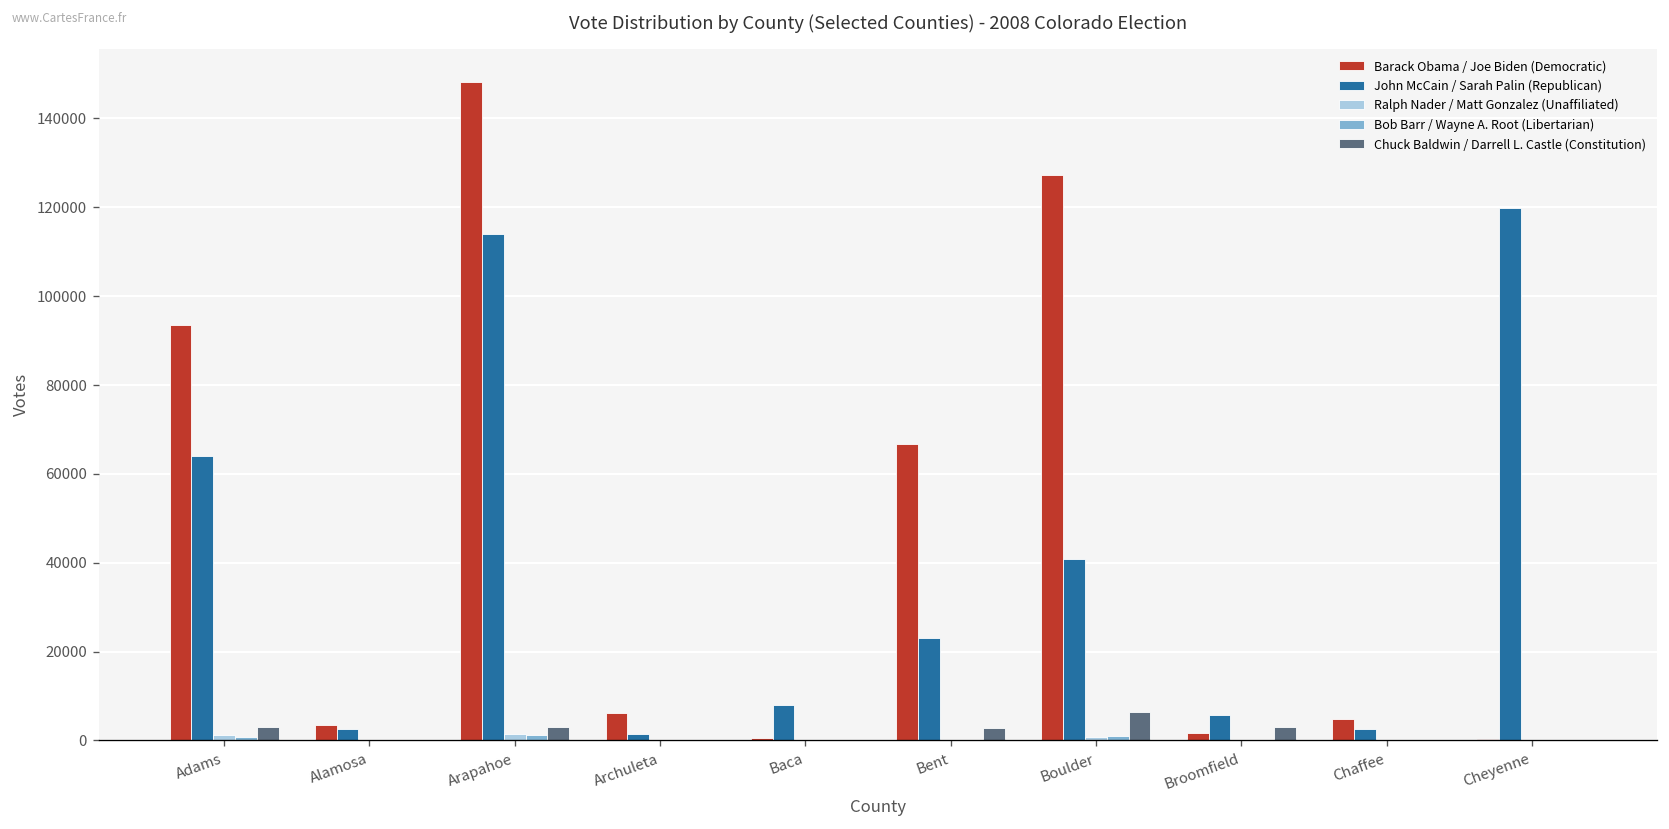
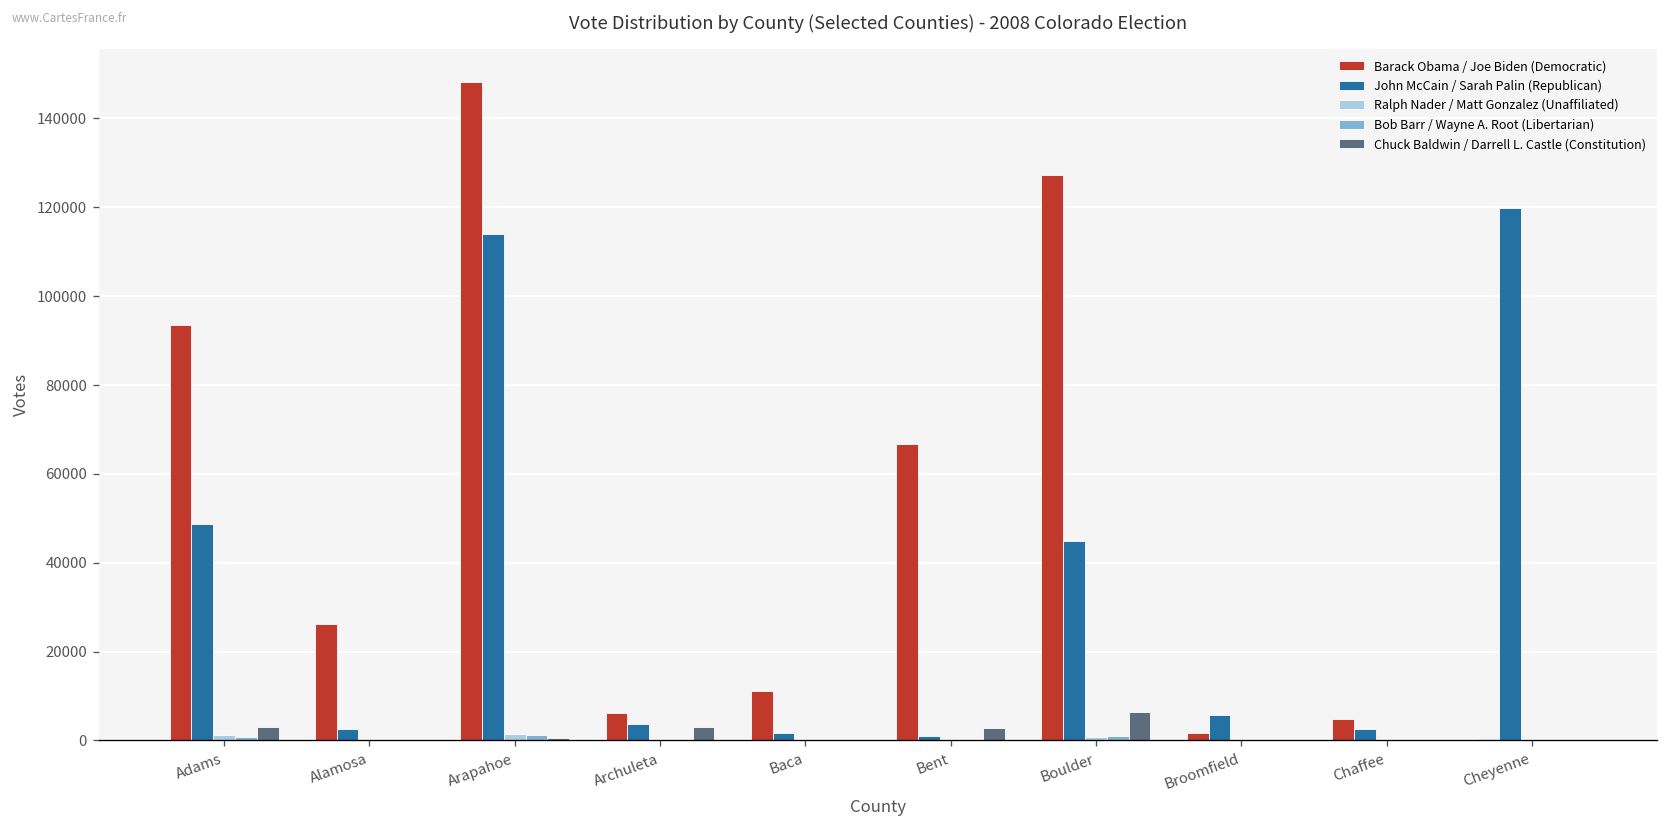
  {
    "Barack Obama / Joe Biden (Democratic)": {
      "Adams": 93000,
-     "Alamosa": 4000,
+     "Alamosa": 26000,
      "Arapahoe": 148000,
      "Archuleta": 6000,
-     "Baca": 1000,
+     "Baca": 11000,
      "Bent": 67000,
      "Boulder": 127000,
      "Broomfield": 2000,
      "Chaffee": 5000
    },
    "John McCain / Sarah Palin (Republican)": {
-     "Adams": 64000,
+     "Adams": 49000,
      "Alamosa": 3000,
      "Arapahoe": 114000,
-     "Archuleta": 1000,
-     "Baca": 8000,
-     "Bent": 23000,
-     "Boulder": 41000,
+     "Archuleta": 4000,
+     "Baca": 2000,
+     "Bent": 1000,
+     "Boulder": 45000,
      "Broomfield": 6000,
      "Chaffee": 3000,
      "Cheyenne": 120000
    },
    "Chuck Baldwin / Darrell L. Castle (Constitution)": {
      "Adams": 3000,
-     "Arapahoe": 3000,
-     "Archuleta": 0,
+     "Arapahoe": 1000,
+     "Archuleta": 3000,
      "Bent": 3000,
      "Boulder": 6000,
-     "Broomfield": 3000
+     "Broomfield": 0
    }
  }
